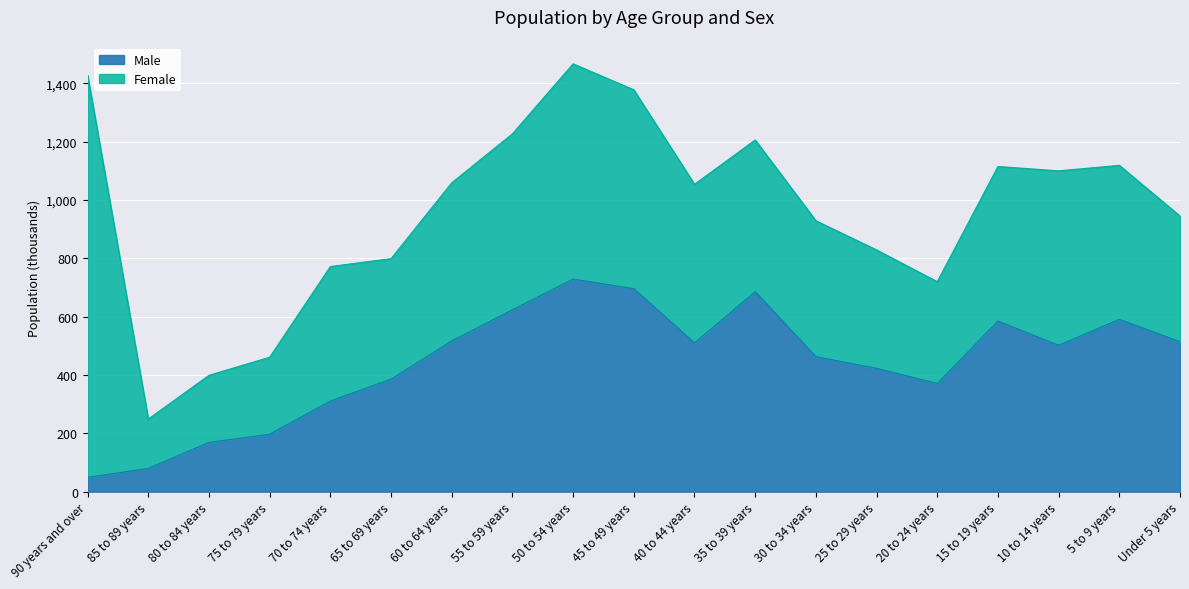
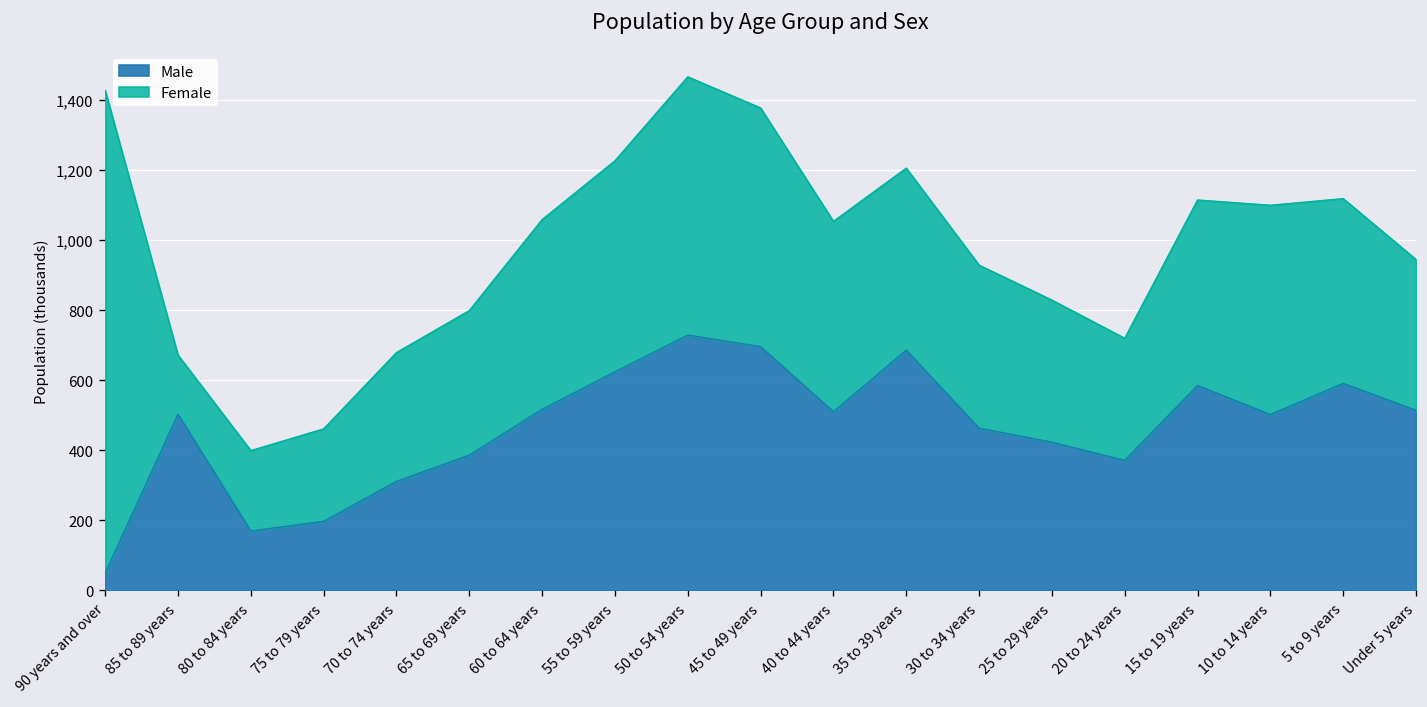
  {
    "Male": {
      "90 years and over": "50",
-     "85 to 89 years": "80",
+     "85 to 89 years": "500",
      "80 to 84 years": "170",
      "75 to 79 years": "200",
      "70 to 74 years": "310",
      "65 to 69 years": "390",
      "60 to 64 years": "520",
      "55 to 59 years": "620",
      "50 to 54 years": "730",
      "45 to 49 years": "700",
      "40 to 44 years": "510",
      "35 to 39 years": "690",
      "30 to 34 years": "460",
      "25 to 29 years": "420",
      "20 to 24 years": "370",
      "15 to 19 years": "590",
      "10 to 14 years": "500",
      "5 to 9 years": "590",
      "Under 5 years": "510"
    },
    "Female": {
      "90 years and over": "1,380",
      "85 to 89 years": "170",
      "80 to 84 years": "230",
      "75 to 79 years": "260",
-     "70 to 74 years": "460",
+     "70 to 74 years": "370",
      "65 to 69 years": "410",
      "60 to 64 years": "540",
      "55 to 59 years": "600",
      "50 to 54 years": "740",
      "45 to 49 years": "680",
      "40 to 44 years": "540",
      "35 to 39 years": "520",
      "30 to 34 years": "470",
      "25 to 29 years": "410",
      "20 to 24 years": "350",
      "15 to 19 years": "530",
      "10 to 14 years": "600",
      "5 to 9 years": "530",
      "Under 5 years": "430"
    }
  }
